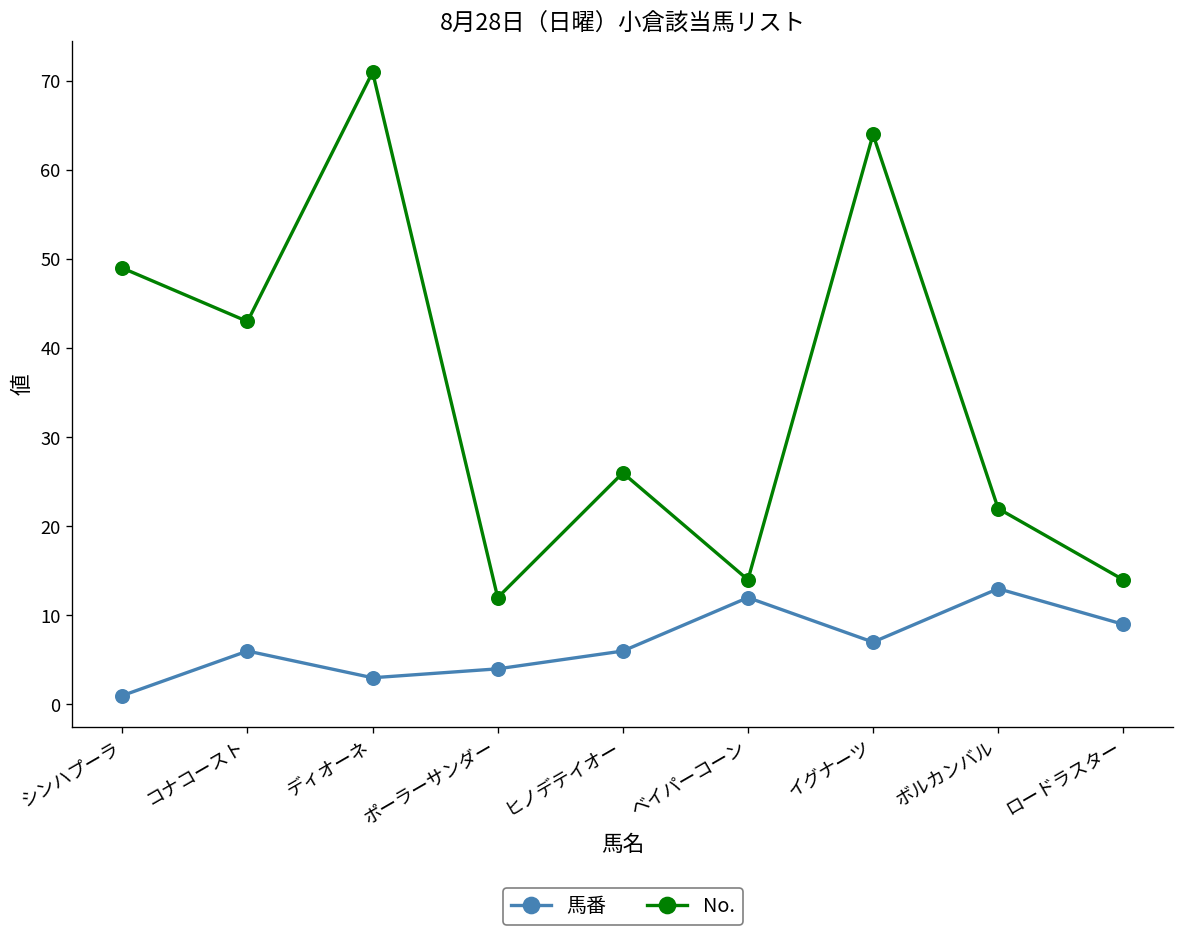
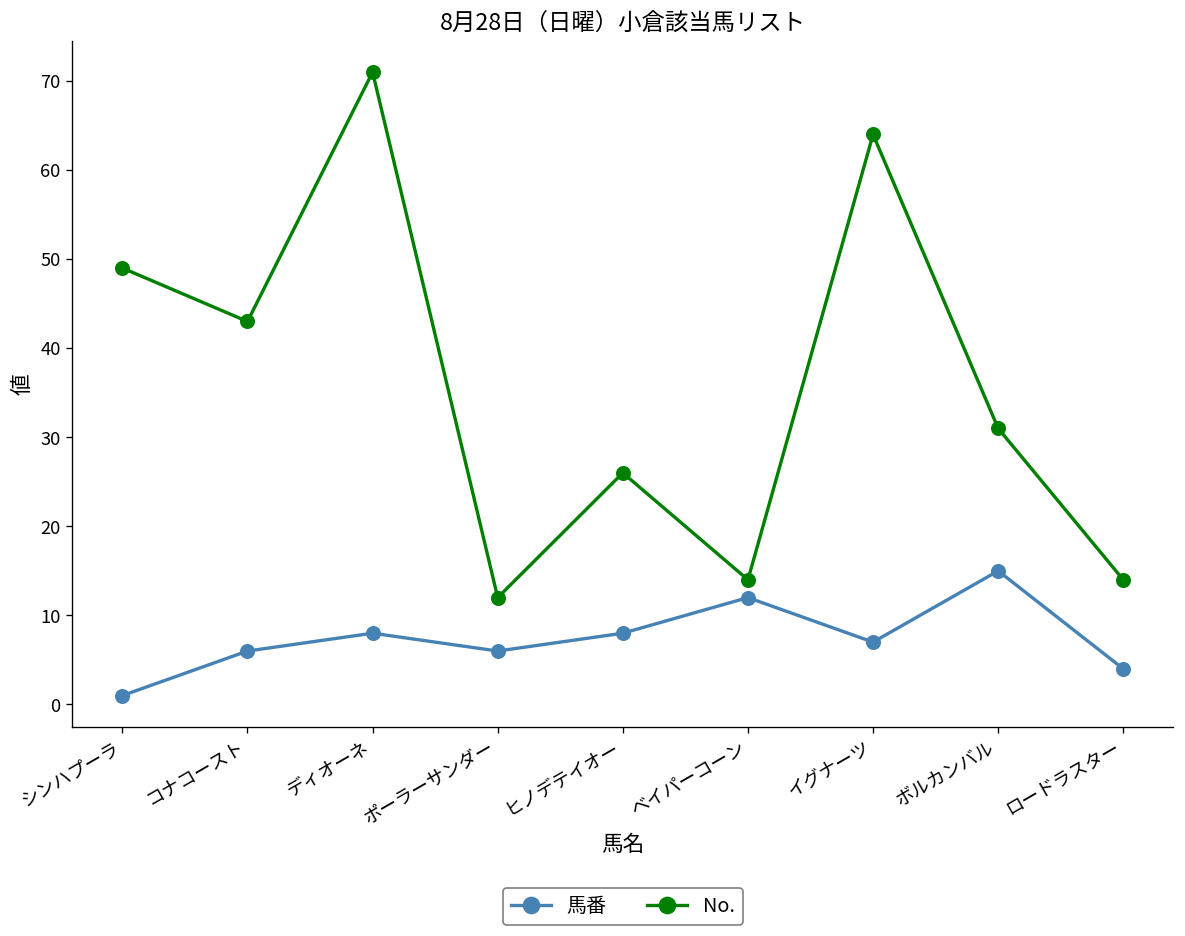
  {
    "馬番": {
      "シンハプーラ": 1,
      "コナコースト": 6,
-     "ディオーネ": 3,
-     "ポーラーサンダー": 4,
-     "ヒノデテイオー": 6,
+     "ディオーネ": 8,
+     "ポーラーサンダー": 6,
+     "ヒノデテイオー": 8,
      "ベイパーコーン": 12,
      "イグナーツ": 7,
-     "ボルカンバル": 13,
-     "ロードラスター": 9
+     "ボルカンバル": 15,
+     "ロードラスター": 4
    },
    "No.": {
      "シンハプーラ": 49,
      "コナコースト": 43,
      "ディオーネ": 71,
      "ポーラーサンダー": 12,
      "ヒノデテイオー": 26,
      "ベイパーコーン": 14,
      "イグナーツ": 64,
-     "ボルカンバル": 22,
+     "ボルカンバル": 31,
      "ロードラスター": 14
    }
  }
